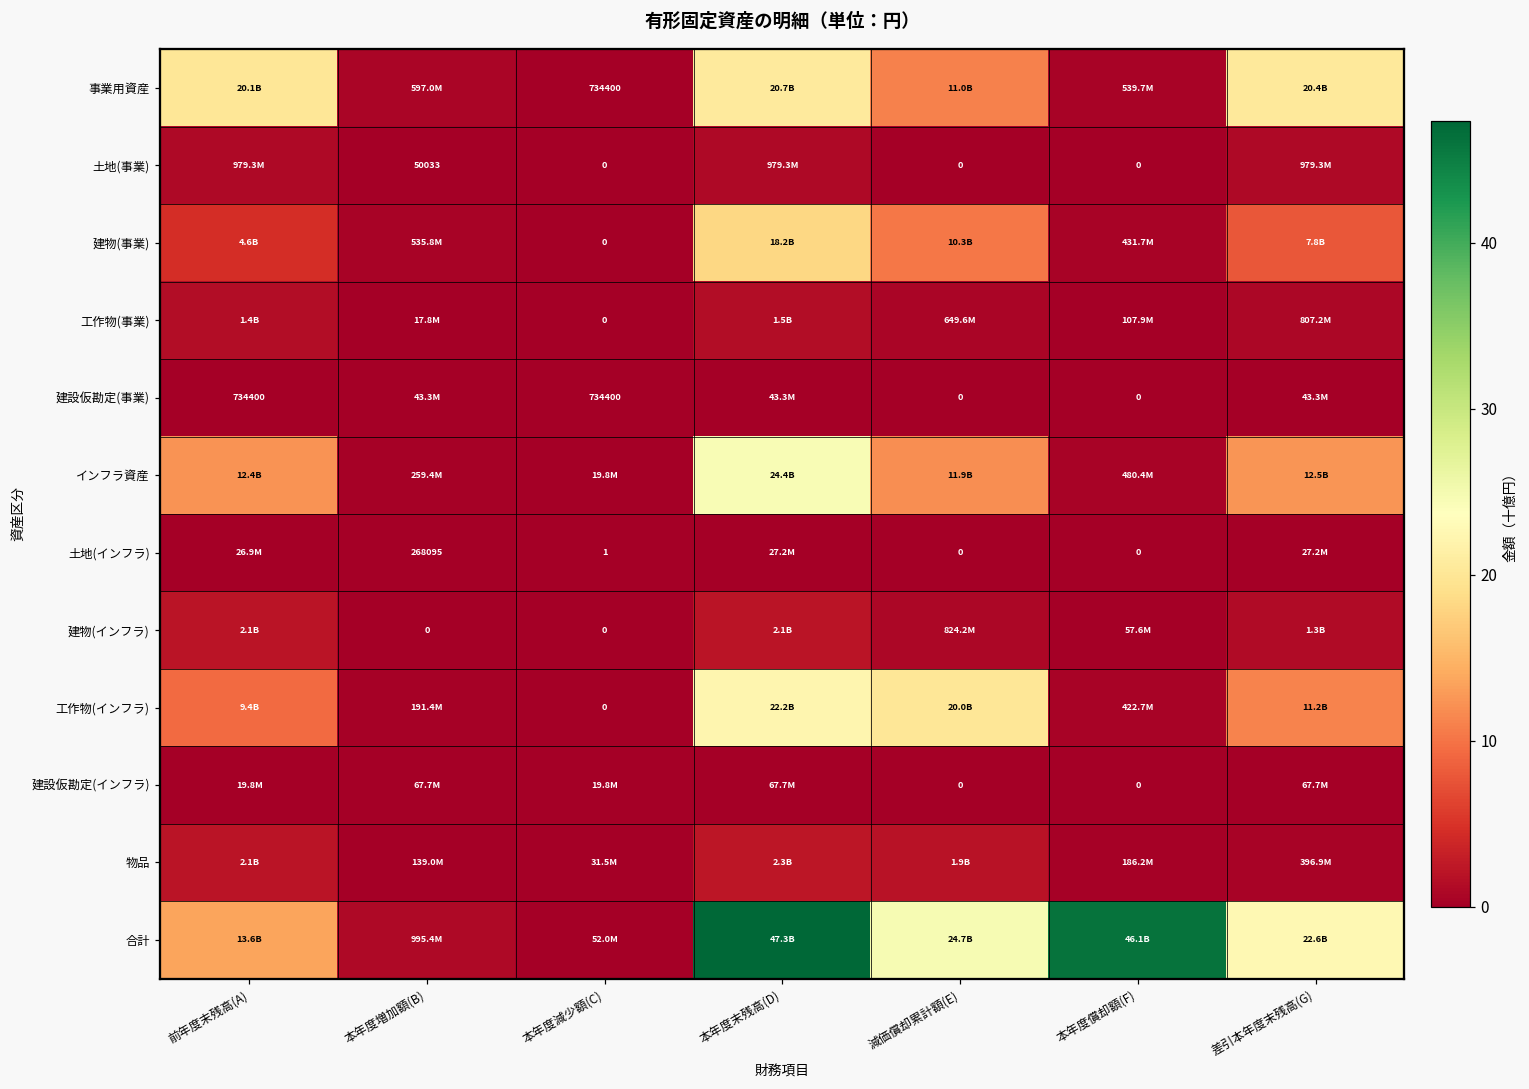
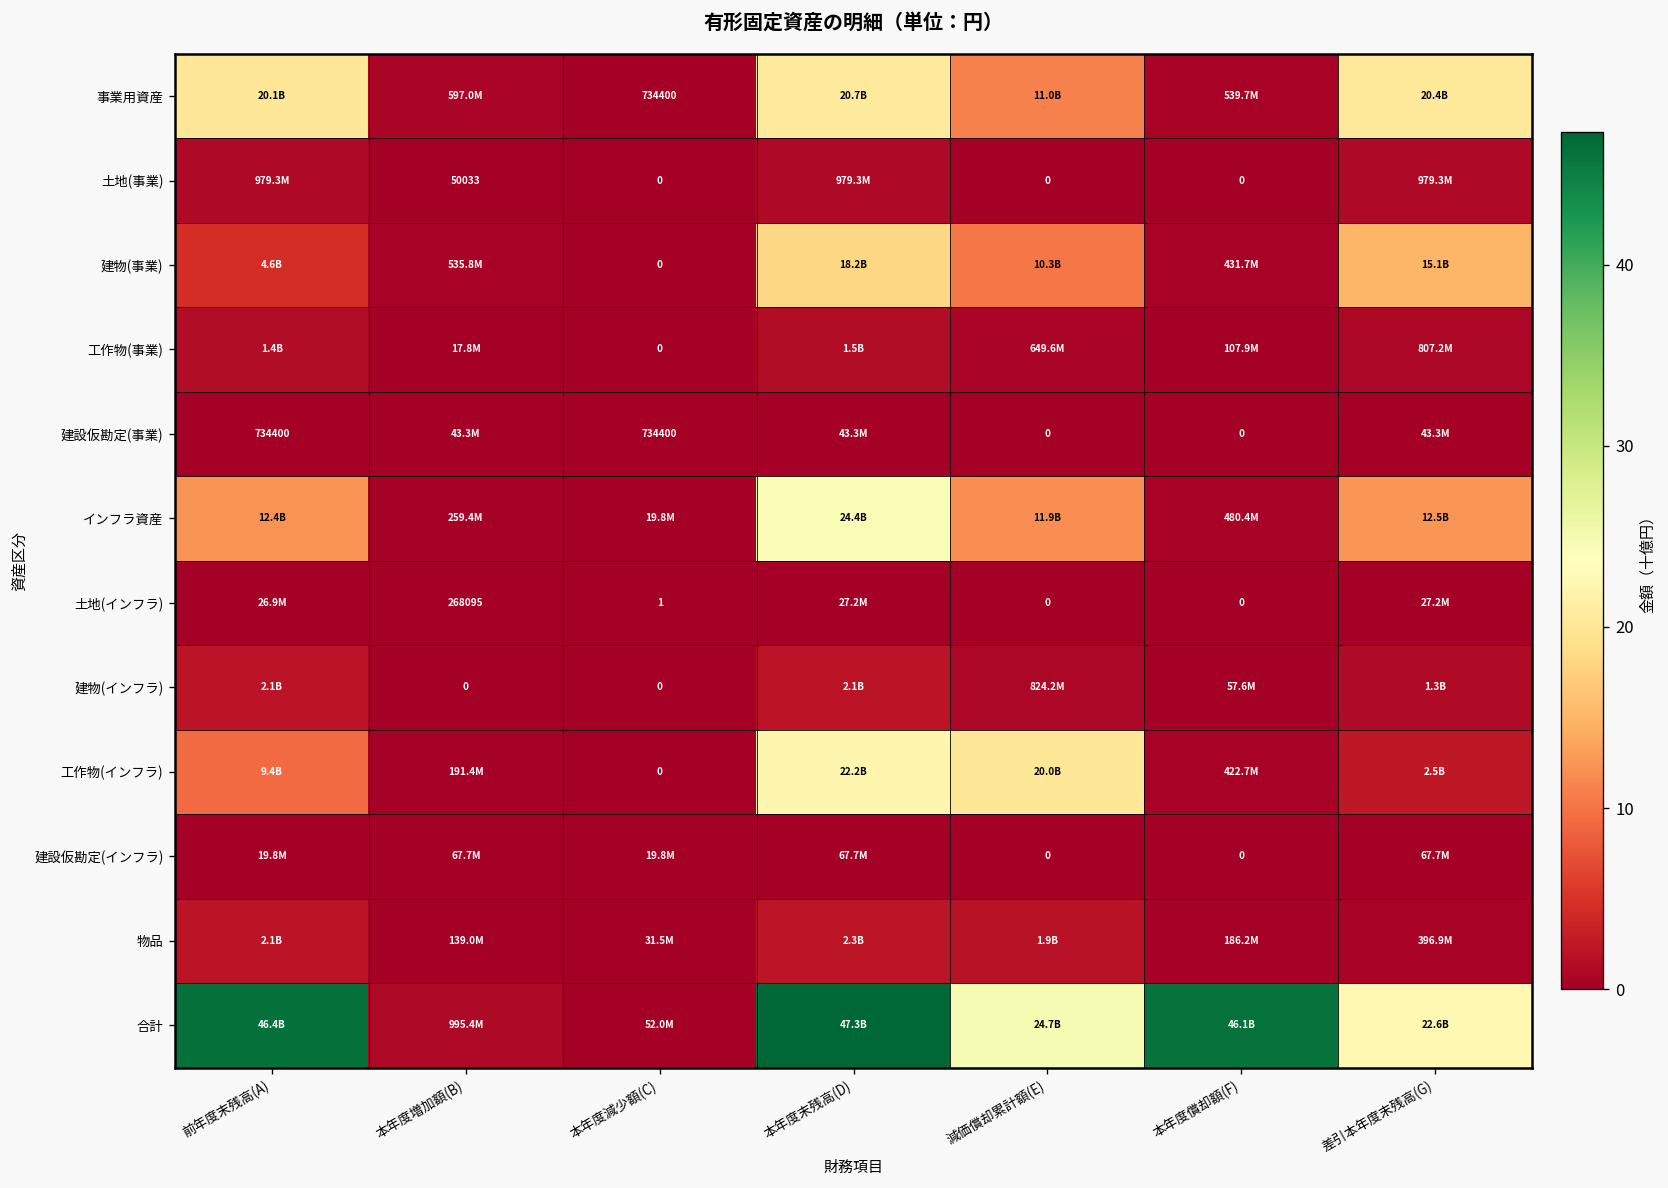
  {
    "事業用資産": {
      "前年度末残高(A)": "20.1B",
      "本年度増加額(B)": "597.0M",
      "本年度減少額(C)": "734400",
      "本年度末残高(D)": "20.7B",
      "減価償却累計額(E)": "11.0B",
      "本年度償却額(F)": "539.7M",
      "差引本年度末残高(G)": "20.4B"
    },
    "土地(事業)": {
      "前年度末残高(A)": "979.3M",
      "本年度増加額(B)": "50033",
      "本年度減少額(C)": "0",
      "本年度末残高(D)": "979.3M",
      "減価償却累計額(E)": "0",
      "本年度償却額(F)": "0",
      "差引本年度末残高(G)": "979.3M"
    },
    "建物(事業)": {
      "前年度末残高(A)": "4.6B",
      "本年度増加額(B)": "535.8M",
      "本年度減少額(C)": "0",
      "本年度末残高(D)": "18.2B",
      "減価償却累計額(E)": "10.3B",
      "本年度償却額(F)": "431.7M",
-     "差引本年度末残高(G)": "7.8B"
+     "差引本年度末残高(G)": "15.1B"
    },
    "工作物(事業)": {
      "前年度末残高(A)": "1.4B",
      "本年度増加額(B)": "17.8M",
      "本年度減少額(C)": "0",
      "本年度末残高(D)": "1.5B",
      "減価償却累計額(E)": "649.6M",
      "本年度償却額(F)": "107.9M",
      "差引本年度末残高(G)": "807.2M"
    },
    "建設仮勘定(事業)": {
      "前年度末残高(A)": "734400",
      "本年度増加額(B)": "43.3M",
      "本年度減少額(C)": "734400",
      "本年度末残高(D)": "43.3M",
      "減価償却累計額(E)": "0",
      "本年度償却額(F)": "0",
      "差引本年度末残高(G)": "43.3M"
    },
    "インフラ資産": {
      "前年度末残高(A)": "12.4B",
      "本年度増加額(B)": "259.4M",
      "本年度減少額(C)": "19.8M",
      "本年度末残高(D)": "24.4B",
      "減価償却累計額(E)": "11.9B",
      "本年度償却額(F)": "480.4M",
      "差引本年度末残高(G)": "12.5B"
    },
    "土地(インフラ)": {
      "前年度末残高(A)": "26.9M",
      "本年度増加額(B)": "268095",
      "本年度減少額(C)": "1",
      "本年度末残高(D)": "27.2M",
      "減価償却累計額(E)": "0",
      "本年度償却額(F)": "0",
      "差引本年度末残高(G)": "27.2M"
    },
    "建物(インフラ)": {
      "前年度末残高(A)": "2.1B",
      "本年度増加額(B)": "0",
      "本年度減少額(C)": "0",
      "本年度末残高(D)": "2.1B",
      "減価償却累計額(E)": "824.2M",
      "本年度償却額(F)": "57.6M",
      "差引本年度末残高(G)": "1.3B"
    },
    "工作物(インフラ)": {
      "前年度末残高(A)": "9.4B",
      "本年度増加額(B)": "191.4M",
      "本年度減少額(C)": "0",
      "本年度末残高(D)": "22.2B",
      "減価償却累計額(E)": "20.0B",
      "本年度償却額(F)": "422.7M",
-     "差引本年度末残高(G)": "11.2B"
+     "差引本年度末残高(G)": "2.5B"
    },
    "建設仮勘定(インフラ)": {
      "前年度末残高(A)": "19.8M",
      "本年度増加額(B)": "67.7M",
      "本年度減少額(C)": "19.8M",
      "本年度末残高(D)": "67.7M",
      "減価償却累計額(E)": "0",
      "本年度償却額(F)": "0",
      "差引本年度末残高(G)": "67.7M"
    },
    "物品": {
      "前年度末残高(A)": "2.1B",
      "本年度増加額(B)": "139.0M",
      "本年度減少額(C)": "31.5M",
      "本年度末残高(D)": "2.3B",
      "減価償却累計額(E)": "1.9B",
      "本年度償却額(F)": "186.2M",
      "差引本年度末残高(G)": "396.9M"
    },
    "合計": {
-     "前年度末残高(A)": "13.6B",
+     "前年度末残高(A)": "46.4B",
      "本年度増加額(B)": "995.4M",
      "本年度減少額(C)": "52.0M",
      "本年度末残高(D)": "47.3B",
      "減価償却累計額(E)": "24.7B",
      "本年度償却額(F)": "46.1B",
      "差引本年度末残高(G)": "22.6B"
    }
  }
